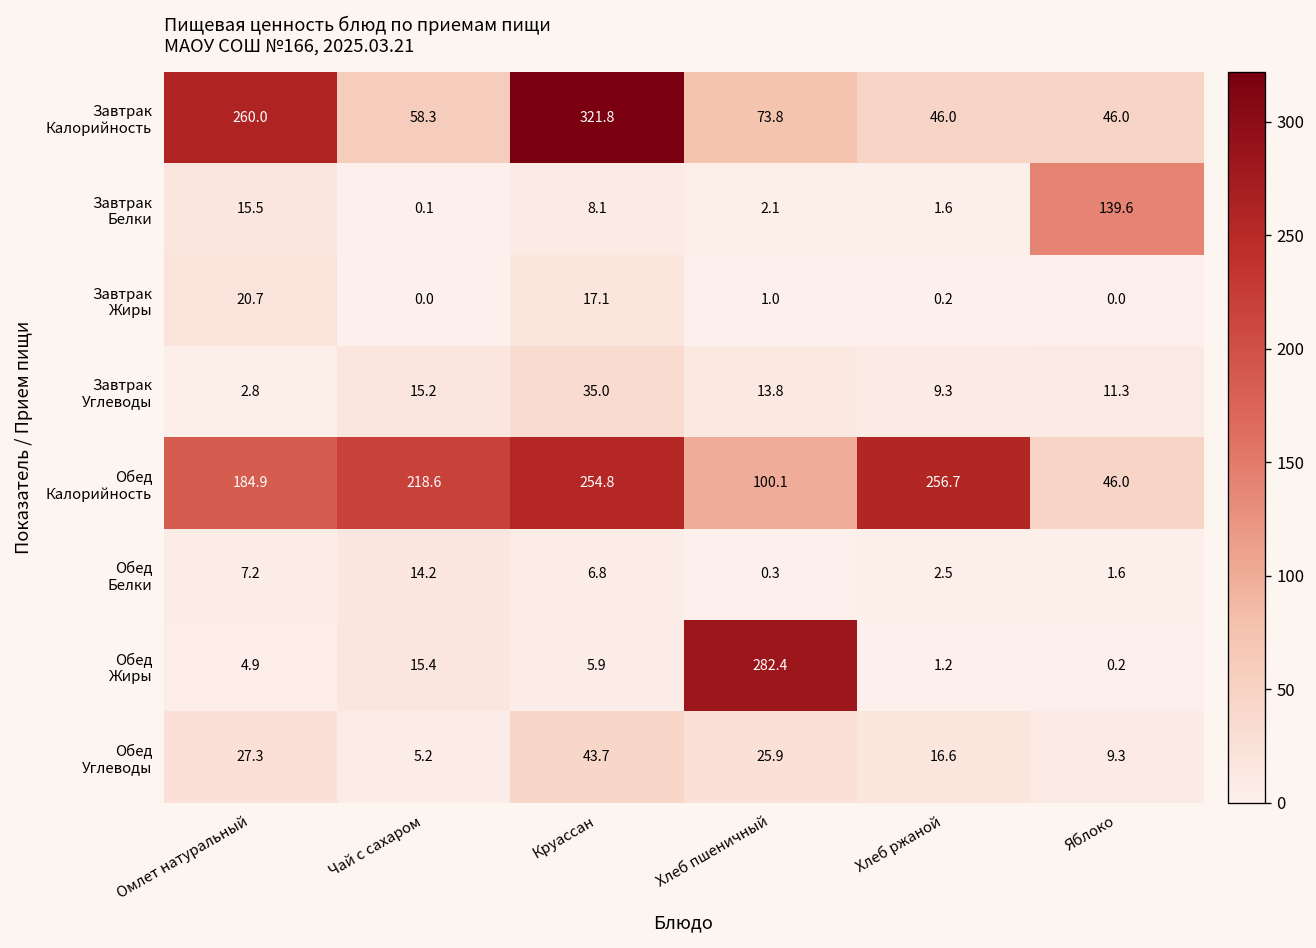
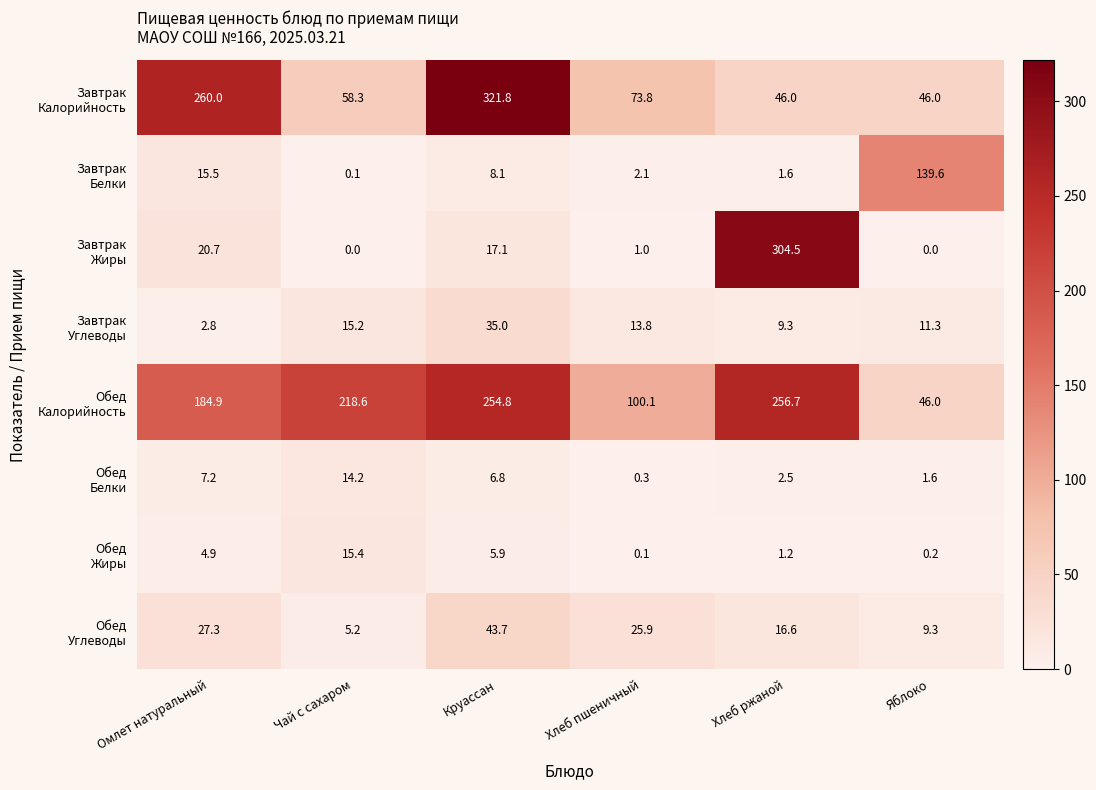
  {
    "Завтрак Калорийность": {
      "Омлет натуральный": 260.0,
      "Чай с сахаром": 58.3,
      "Круассан": 321.8,
      "Хлеб пшеничный": 73.8,
      "Хлеб ржаной": 46.0,
      "Яблоко": 46.0
    },
    "Завтрак Белки": {
      "Омлет натуральный": 15.5,
      "Чай с сахаром": 0.1,
      "Круассан": 8.1,
      "Хлеб пшеничный": 2.1,
      "Хлеб ржаной": 1.6,
      "Яблоко": 139.6
    },
    "Завтрак Жиры": {
      "Омлет натуральный": 20.7,
      "Чай с сахаром": 0.0,
      "Круассан": 17.1,
      "Хлеб пшеничный": 1.0,
-     "Хлеб ржаной": 0.2,
+     "Хлеб ржаной": 304.5,
      "Яблоко": 0.0
    },
    "Завтрак Углеводы": {
      "Омлет натуральный": 2.8,
      "Чай с сахаром": 15.2,
      "Круассан": 35.0,
      "Хлеб пшеничный": 13.8,
      "Хлеб ржаной": 9.3,
      "Яблоко": 11.3
    },
    "Обед Калорийность": {
      "Омлет натуральный": 184.9,
      "Чай с сахаром": 218.6,
      "Круассан": 254.8,
      "Хлеб пшеничный": 100.1,
      "Хлеб ржаной": 256.7,
      "Яблоко": 46.0
    },
    "Обед Белки": {
      "Омлет натуральный": 7.2,
      "Чай с сахаром": 14.2,
      "Круассан": 6.8,
      "Хлеб пшеничный": 0.3,
      "Хлеб ржаной": 2.5,
      "Яблоко": 1.6
    },
    "Обед Жиры": {
      "Омлет натуральный": 4.9,
      "Чай с сахаром": 15.4,
      "Круассан": 5.9,
-     "Хлеб пшеничный": 282.4,
+     "Хлеб пшеничный": 0.1,
      "Хлеб ржаной": 1.2,
      "Яблоко": 0.2
    },
    "Обед Углеводы": {
      "Омлет натуральный": 27.3,
      "Чай с сахаром": 5.2,
      "Круассан": 43.7,
      "Хлеб пшеничный": 25.9,
      "Хлеб ржаной": 16.6,
      "Яблоко": 9.3
    }
  }
